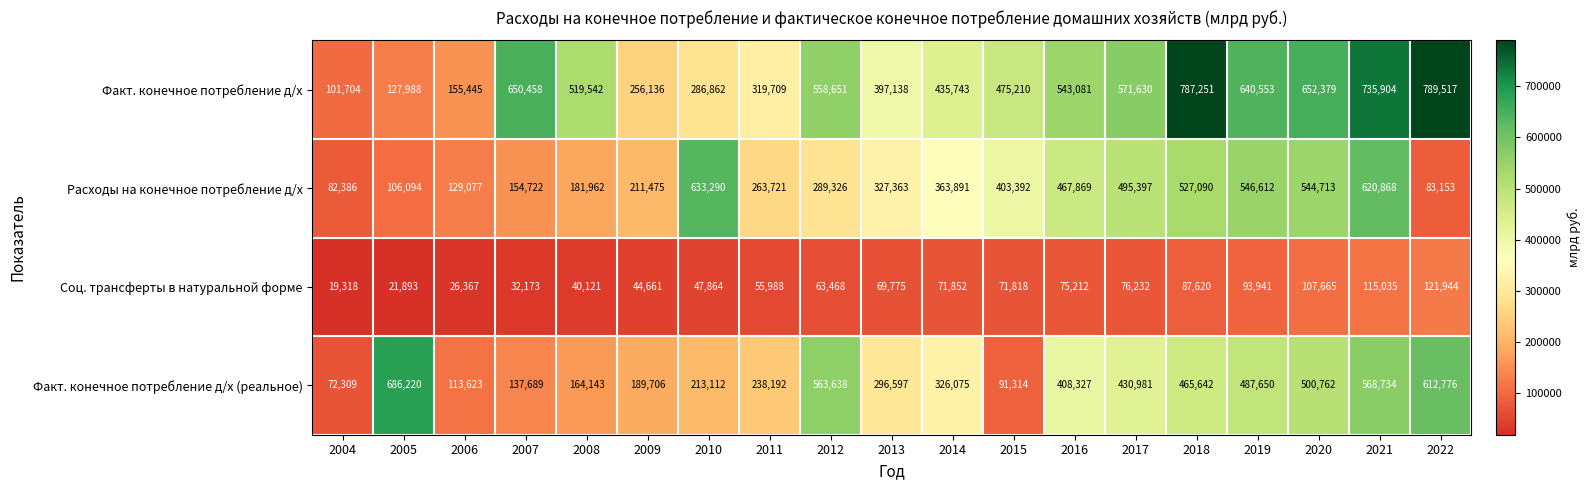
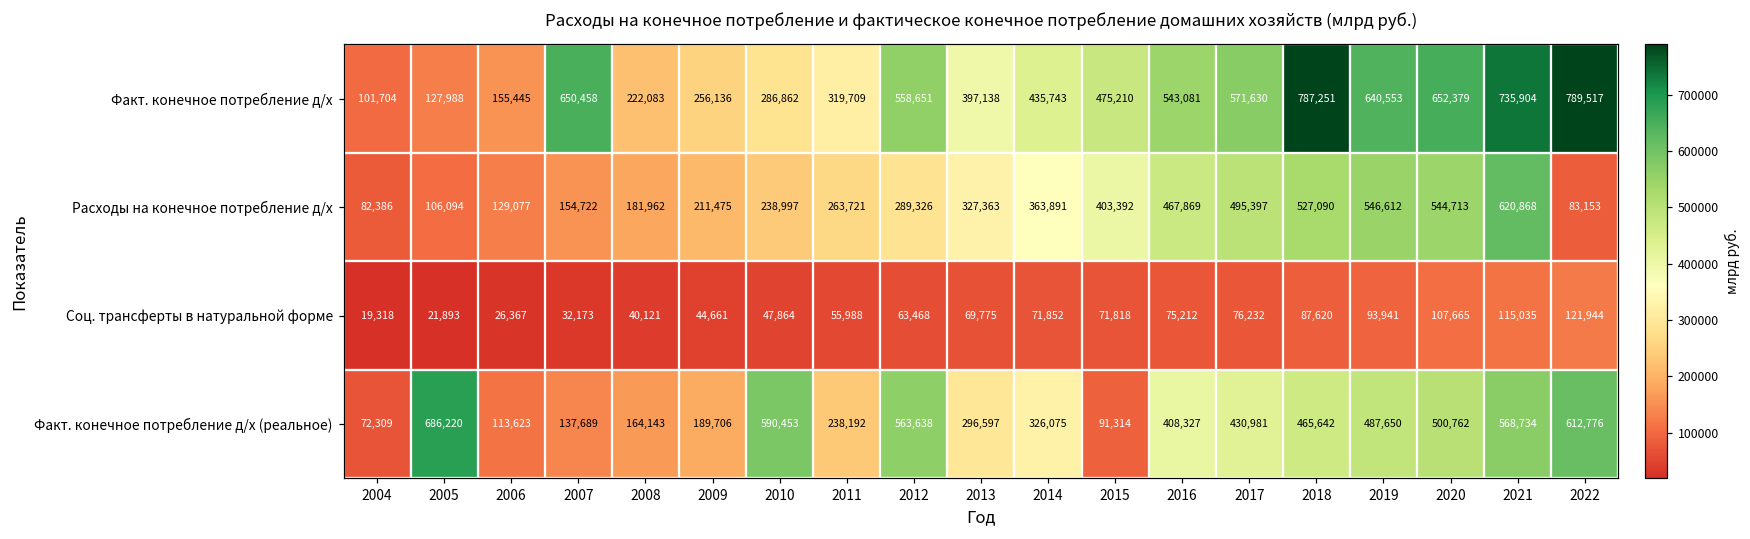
  {
    "Факт. конечное потребление д/х": {
      "2004": "101,704",
      "2005": "127,988",
      "2006": "155,445",
      "2007": "650,458",
-     "2008": "519,542",
+     "2008": "222,083",
      "2009": "256,136",
      "2010": "286,862",
      "2011": "319,709",
      "2012": "558,651",
      "2013": "397,138",
      "2014": "435,743",
      "2015": "475,210",
      "2016": "543,081",
      "2017": "571,630",
      "2018": "787,251",
      "2019": "640,553",
      "2020": "652,379",
      "2021": "735,904",
      "2022": "789,517"
    },
    "Расходы на конечное потребление д/х": {
      "2004": "82,386",
      "2005": "106,094",
      "2006": "129,077",
      "2007": "154,722",
      "2008": "181,962",
      "2009": "211,475",
-     "2010": "633,290",
+     "2010": "238,997",
      "2011": "263,721",
      "2012": "289,326",
      "2013": "327,363",
      "2014": "363,891",
      "2015": "403,392",
      "2016": "467,869",
      "2017": "495,397",
      "2018": "527,090",
      "2019": "546,612",
      "2020": "544,713",
      "2021": "620,868",
      "2022": "83,153"
    },
    "Соц. трансферты в натуральной форме": {
      "2004": "19,318",
      "2005": "21,893",
      "2006": "26,367",
      "2007": "32,173",
      "2008": "40,121",
      "2009": "44,661",
      "2010": "47,864",
      "2011": "55,988",
      "2012": "63,468",
      "2013": "69,775",
      "2014": "71,852",
      "2015": "71,818",
      "2016": "75,212",
      "2017": "76,232",
      "2018": "87,620",
      "2019": "93,941",
      "2020": "107,665",
      "2021": "115,035",
      "2022": "121,944"
    },
    "Факт. конечное потребление д/х (реальное)": {
      "2004": "72,309",
      "2005": "686,220",
      "2006": "113,623",
      "2007": "137,689",
      "2008": "164,143",
      "2009": "189,706",
-     "2010": "213,112",
+     "2010": "590,453",
      "2011": "238,192",
      "2012": "563,638",
      "2013": "296,597",
      "2014": "326,075",
      "2015": "91,314",
      "2016": "408,327",
      "2017": "430,981",
      "2018": "465,642",
      "2019": "487,650",
      "2020": "500,762",
      "2021": "568,734",
      "2022": "612,776"
    }
  }
